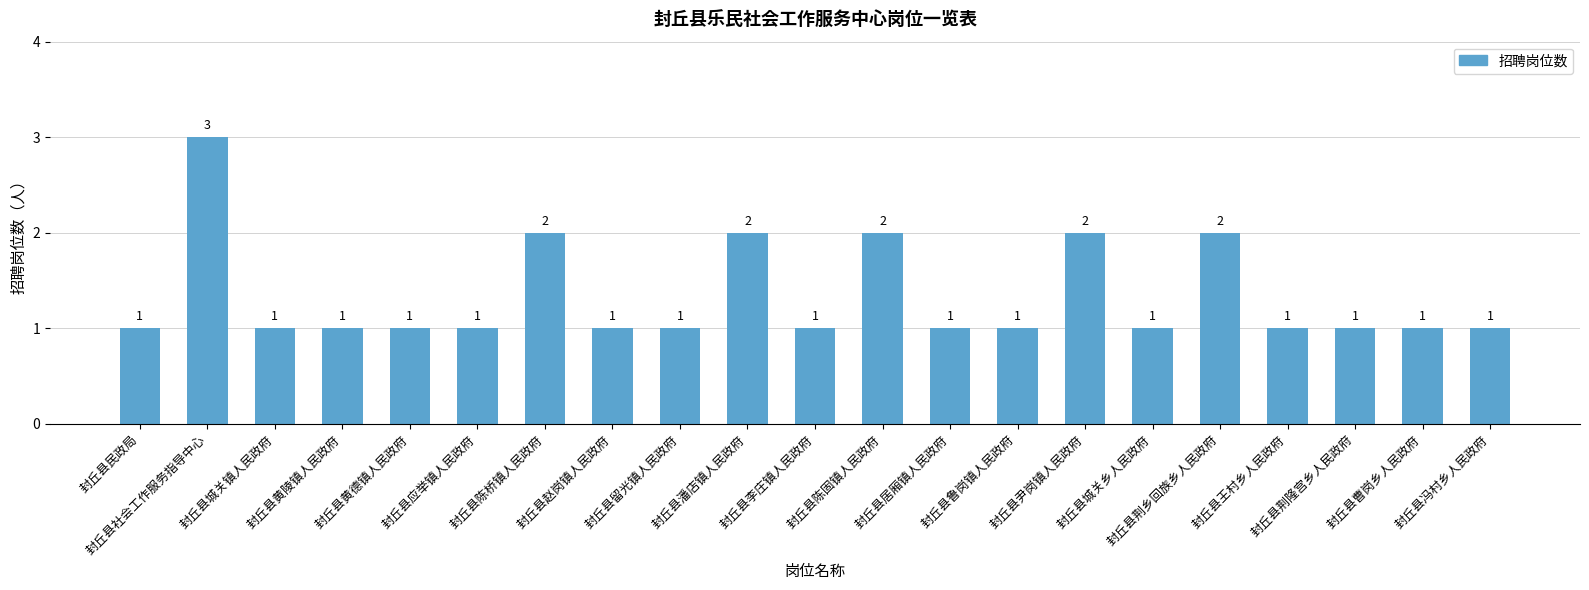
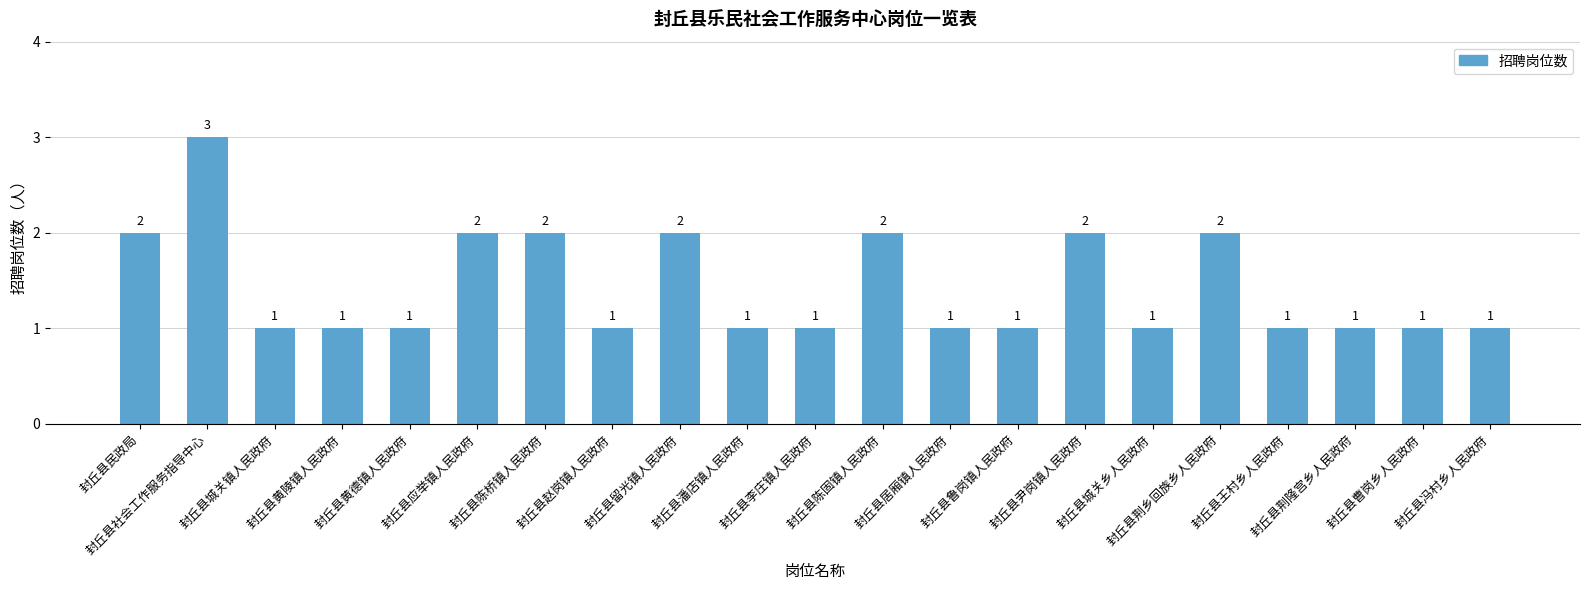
  {
-   "封丘县民政局": 1,
+   "封丘县民政局": 2,
    "封丘县社会工作服务指导中心": 3,
    "封丘县城关镇人民政府": 1,
    "封丘县黄陵镇人民政府": 1,
    "封丘县黄德镇人民政府": 1,
-   "封丘县应举镇人民政府": 1,
+   "封丘县应举镇人民政府": 2,
    "封丘县陈桥镇人民政府": 2,
    "封丘县赵岗镇人民政府": 1,
-   "封丘县留光镇人民政府": 1,
-   "封丘县潘店镇人民政府": 2,
+   "封丘县留光镇人民政府": 2,
+   "封丘县潘店镇人民政府": 1,
    "封丘县李庄镇人民政府": 1,
    "封丘县陈固镇人民政府": 2,
    "封丘县居厢镇人民政府": 1,
    "封丘县鲁岗镇人民政府": 1,
    "封丘县尹岗镇人民政府": 2,
    "封丘县城关乡人民政府": 1,
    "封丘县荆乡回族乡人民政府": 2,
    "封丘县王村乡人民政府": 1,
    "封丘县荆隆宫乡人民政府": 1,
    "封丘县曹岗乡人民政府": 1,
    "封丘县冯村乡人民政府": 1
  }
